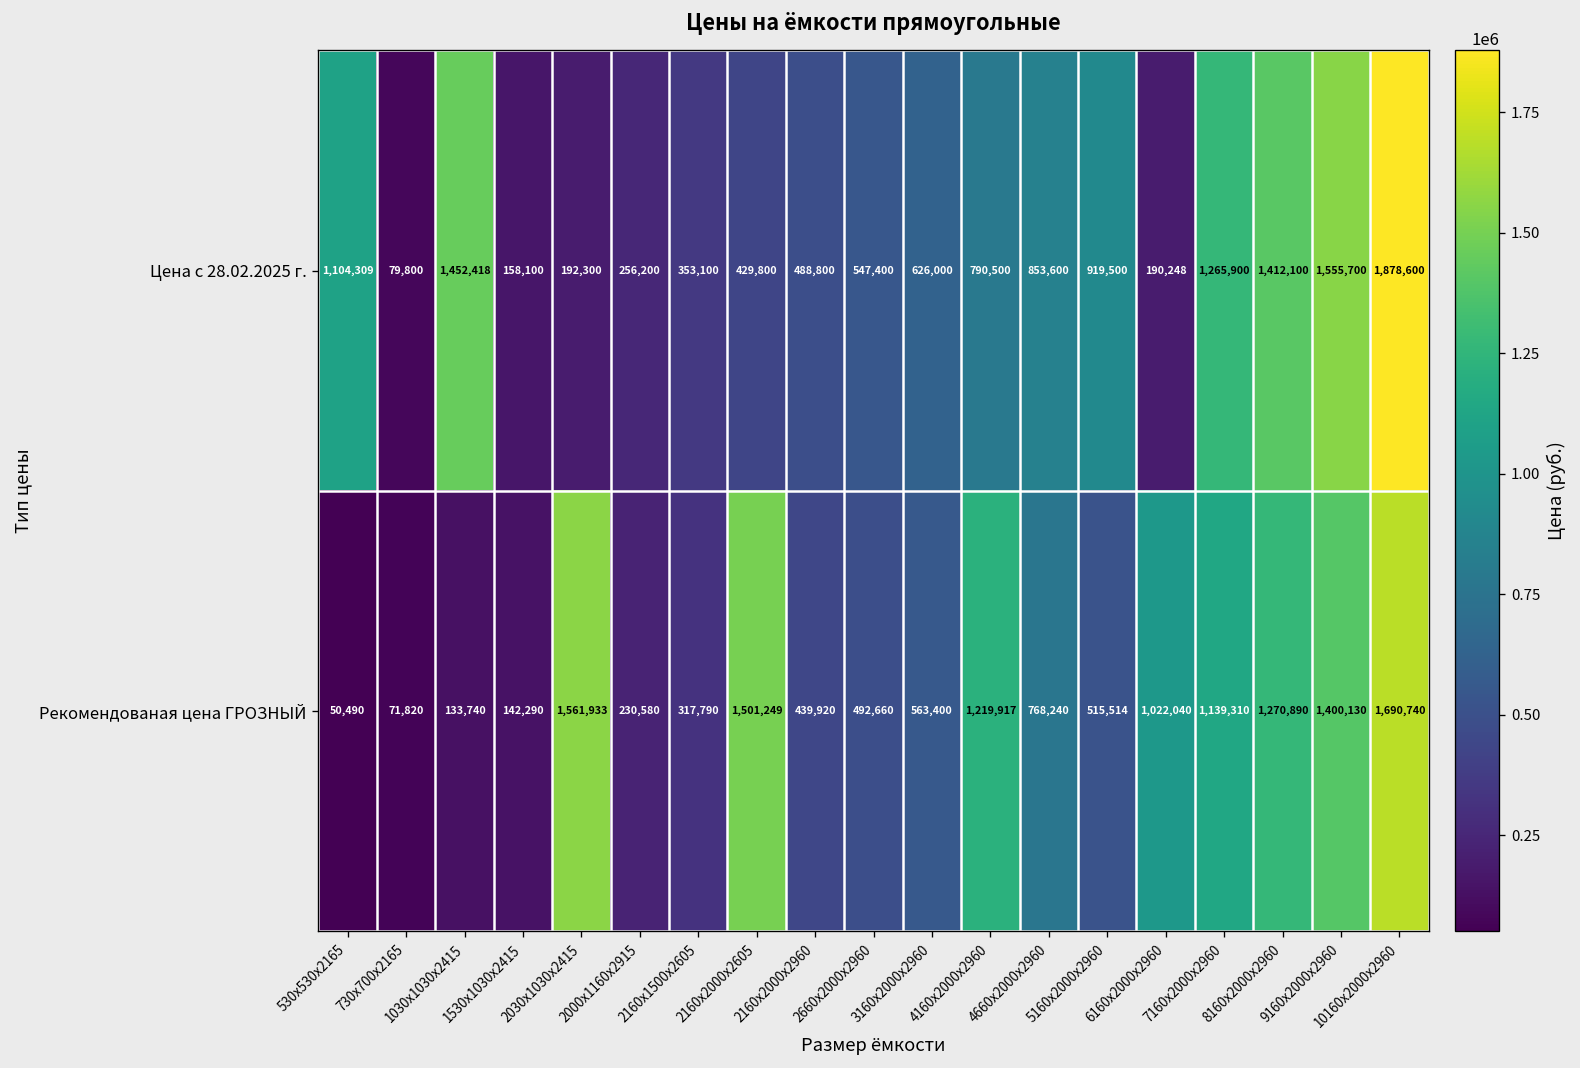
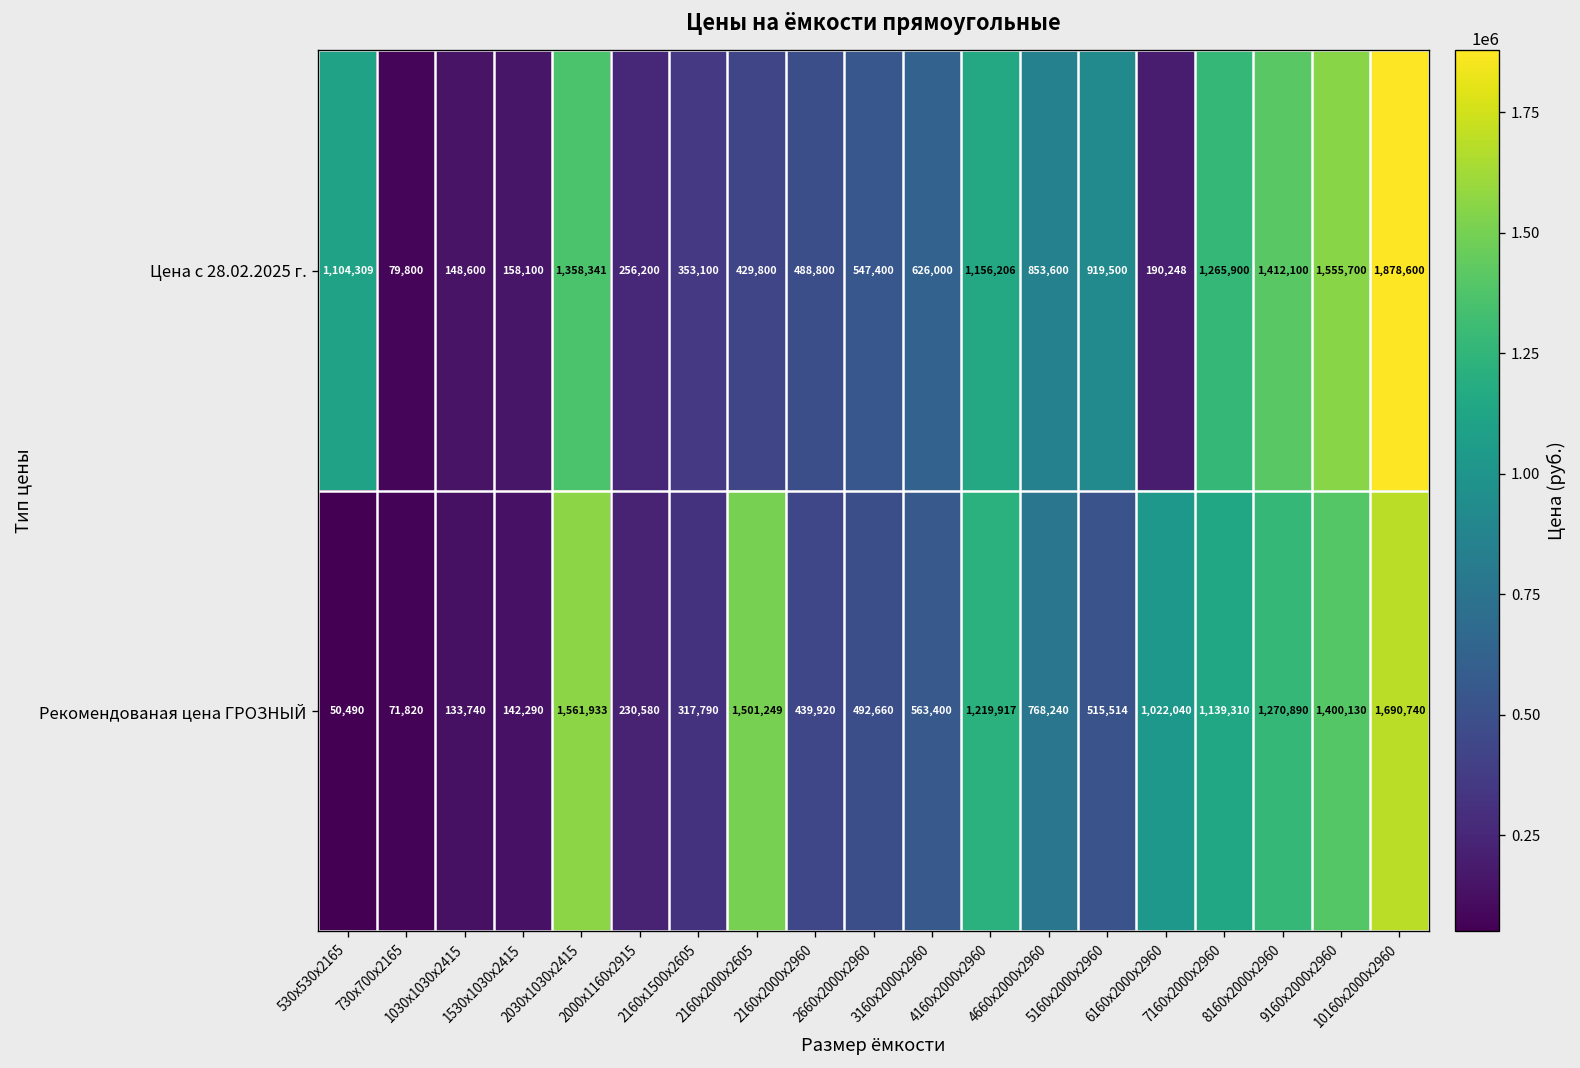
  {
    "Цена с 28.02.2025 г.": {
      "530х530х2165": "1,104,309",
      "730х700х2165": "79,800",
-     "1030х1030х2415": "1,452,418",
+     "1030х1030х2415": "148,600",
      "1530х1030х2415": "158,100",
-     "2030х1030х2415": "192,300",
+     "2030х1030х2415": "1,358,341",
      "2000х1160х2915": "256,200",
      "2160х1500х2605": "353,100",
      "2160х2000х2605": "429,800",
      "2160х2000х2960": "488,800",
      "2660х2000х2960": "547,400",
      "3160х2000х2960": "626,000",
-     "4160х2000х2960": "790,500",
+     "4160х2000х2960": "1,156,206",
      "4660х2000х2960": "853,600",
      "5160х2000х2960": "919,500",
      "6160х2000х2960": "190,248",
      "7160х2000х2960": "1,265,900",
      "8160х2000х2960": "1,412,100",
      "9160х2000х2960": "1,555,700",
      "10160х2000х2960": "1,878,600"
    },
    "Рекомендованая цена ГРОЗНЫЙ": {
      "530х530х2165": "50,490",
      "730х700х2165": "71,820",
      "1030х1030х2415": "133,740",
      "1530х1030х2415": "142,290",
      "2030х1030х2415": "1,561,933",
      "2000х1160х2915": "230,580",
      "2160х1500х2605": "317,790",
      "2160х2000х2605": "1,501,249",
      "2160х2000х2960": "439,920",
      "2660х2000х2960": "492,660",
      "3160х2000х2960": "563,400",
      "4160х2000х2960": "1,219,917",
      "4660х2000х2960": "768,240",
      "5160х2000х2960": "515,514",
      "6160х2000х2960": "1,022,040",
      "7160х2000х2960": "1,139,310",
      "8160х2000х2960": "1,270,890",
      "9160х2000х2960": "1,400,130",
      "10160х2000х2960": "1,690,740"
    }
  }
